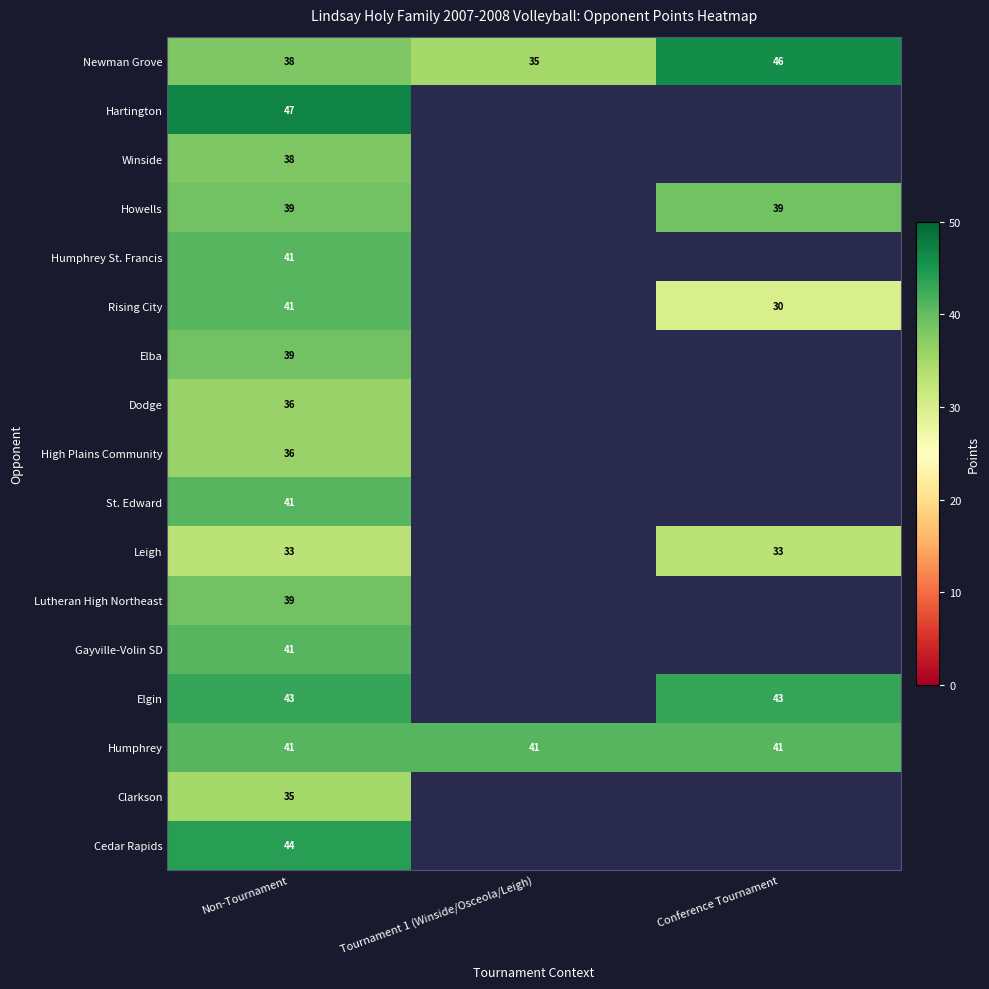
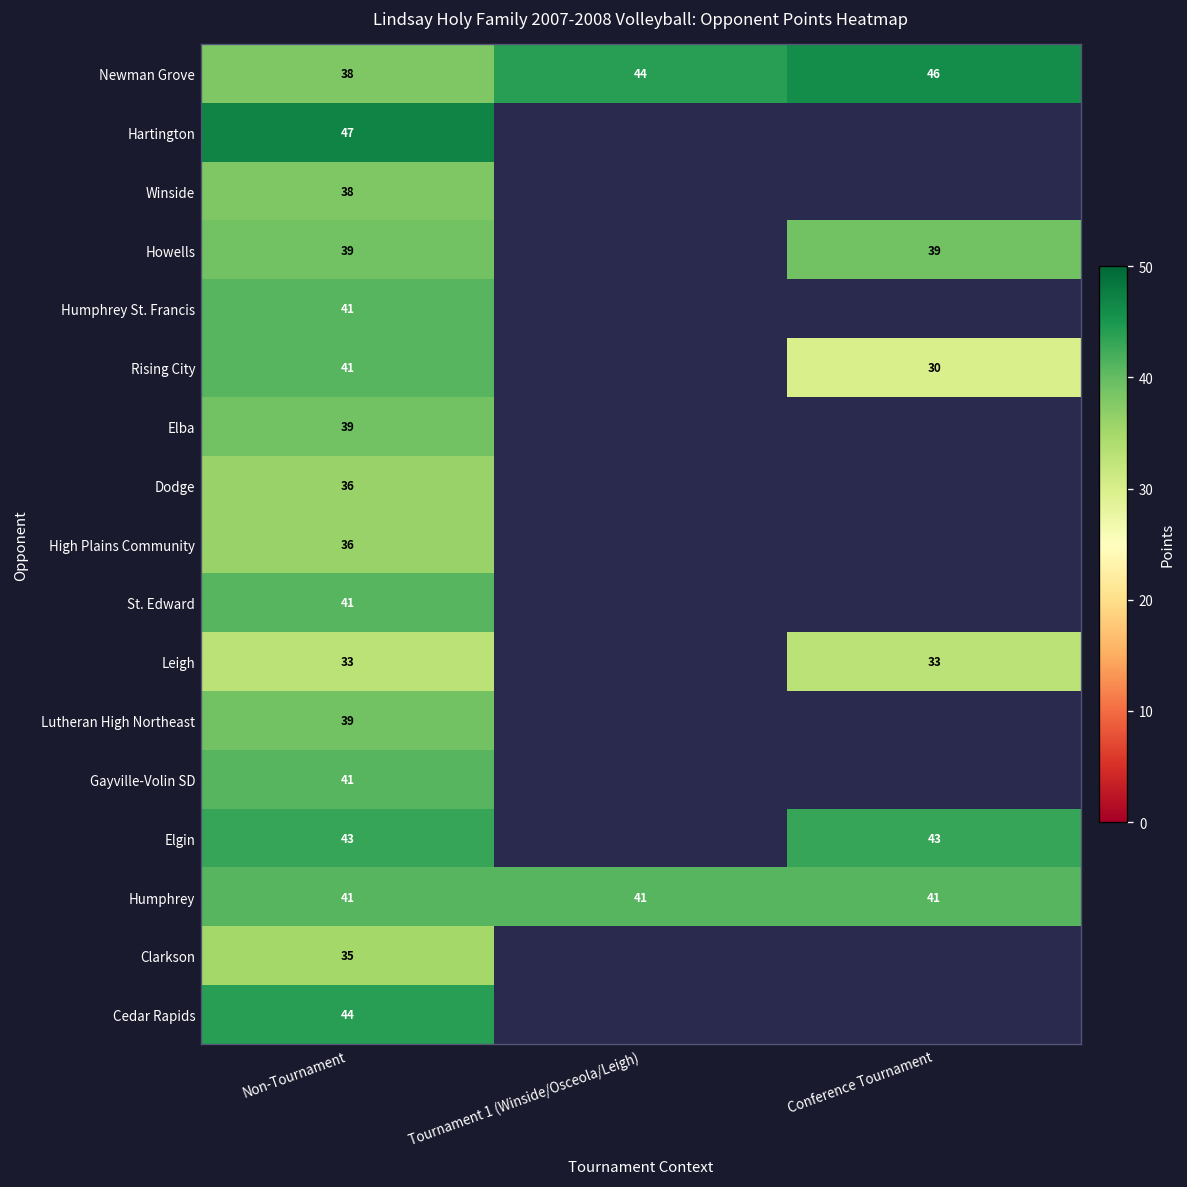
  {
    "Newman Grove": {
      "Non-Tournament": 38,
-     "Tournament 1 (Winside/Osceola/Leigh)": 35,
+     "Tournament 1 (Winside/Osceola/Leigh)": 44,
      "Conference Tournament": 46
    },
    "Hartington": {
      "Non-Tournament": 47
    },
    "Winside": {
      "Non-Tournament": 38
    },
    "Howells": {
      "Non-Tournament": 39,
      "Conference Tournament": 39
    },
    "Humphrey St. Francis": {
      "Non-Tournament": 41
    },
    "Rising City": {
      "Non-Tournament": 41,
      "Conference Tournament": 30
    },
    "Elba": {
      "Non-Tournament": 39
    },
    "Dodge": {
      "Non-Tournament": 36
    },
    "High Plains Community": {
      "Non-Tournament": 36
    },
    "St. Edward": {
      "Non-Tournament": 41
    },
    "Leigh": {
      "Non-Tournament": 33,
      "Conference Tournament": 33
    },
    "Lutheran High Northeast": {
      "Non-Tournament": 39
    },
    "Gayville-Volin SD": {
      "Non-Tournament": 41
    },
    "Elgin": {
      "Non-Tournament": 43,
      "Conference Tournament": 43
    },
    "Humphrey": {
      "Non-Tournament": 41,
      "Tournament 1 (Winside/Osceola/Leigh)": 41,
      "Conference Tournament": 41
    },
    "Clarkson": {
      "Non-Tournament": 35
    },
    "Cedar Rapids": {
      "Non-Tournament": 44
    }
  }
